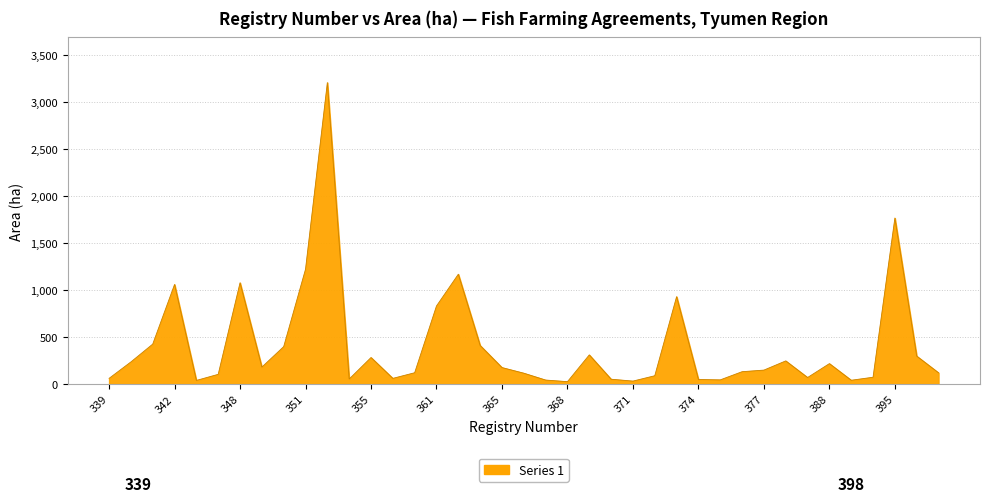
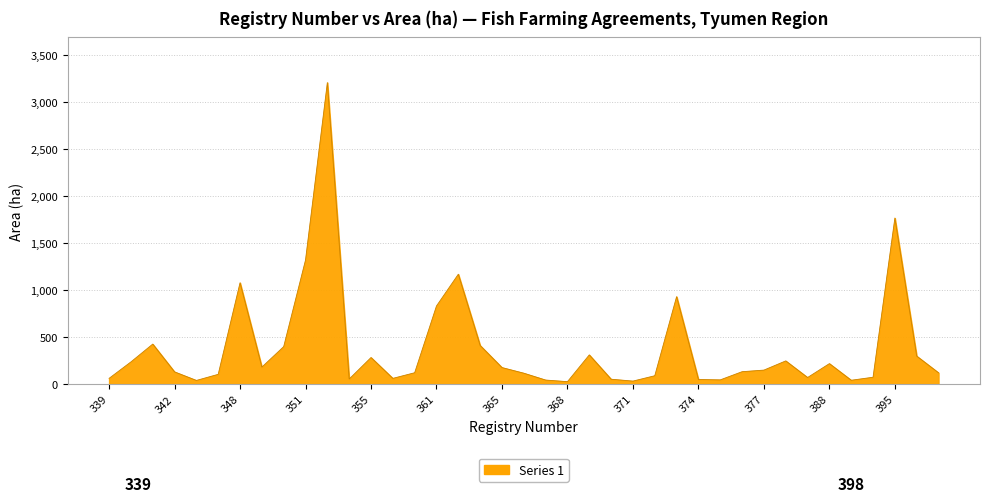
  {
    "339": "100",
-   "342": "1,100",
+   "342": "100",
    "348": "1,100",
-   "351": "1,200",
+   "351": "1,300",
    "355": "300",
    "361": "800",
    "365": "200",
    "368": "0",
    "371": "0",
    "374": "0",
    "377": "100",
    "388": "200",
    "395": "1,800"
  }
